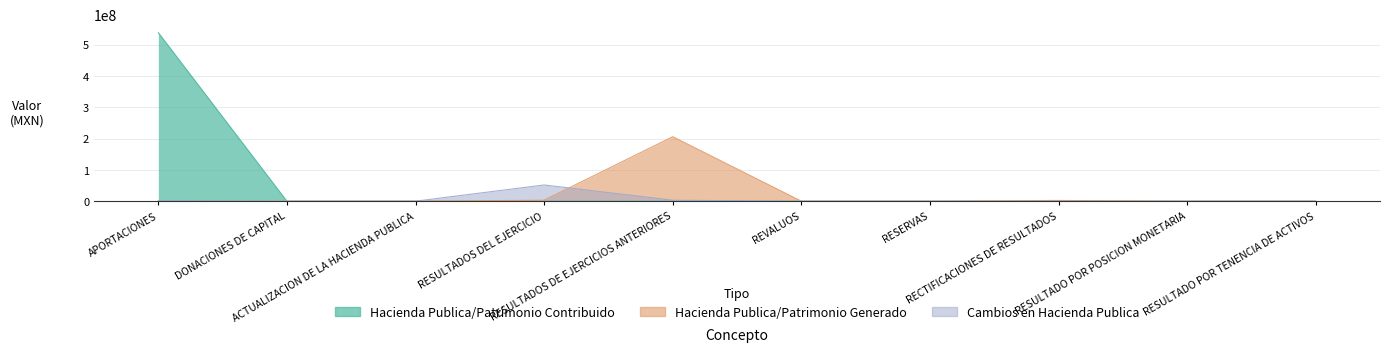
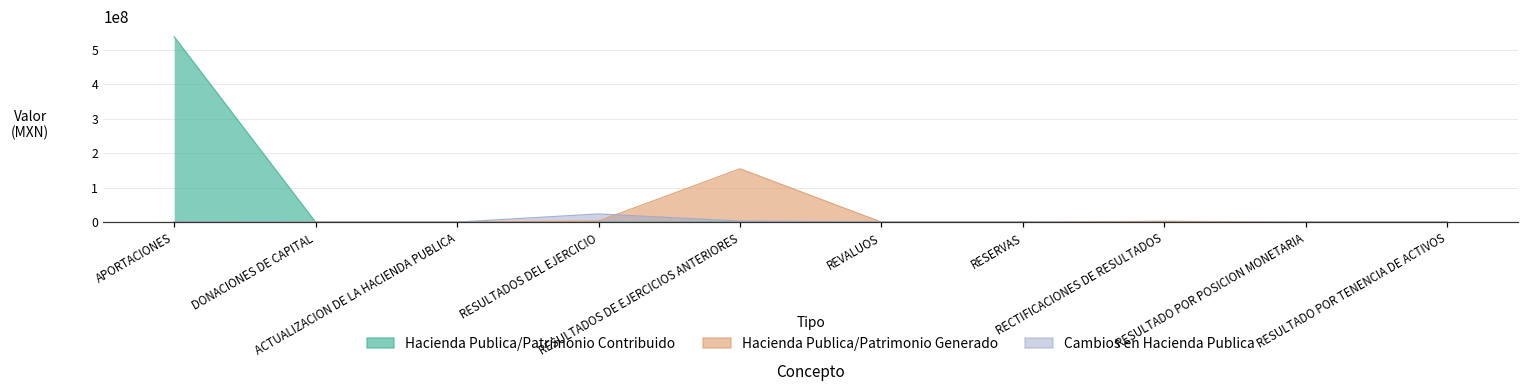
  {
    "Hacienda Publica/Patrimonio Contribuido": {
      "APORTACIONES": 540000000
    },
    "Hacienda Publica/Patrimonio Generado": {
-     "RESULTADOS DE EJERCICIOS ANTERIORES": 210000000
+     "RESULTADOS DE EJERCICIOS ANTERIORES": 150000000
    },
    "Cambios en Hacienda Publica": {
-     "RESULTADOS DEL EJERCICIO": 50000000
+     "RESULTADOS DEL EJERCICIO": 20000000
    }
  }
